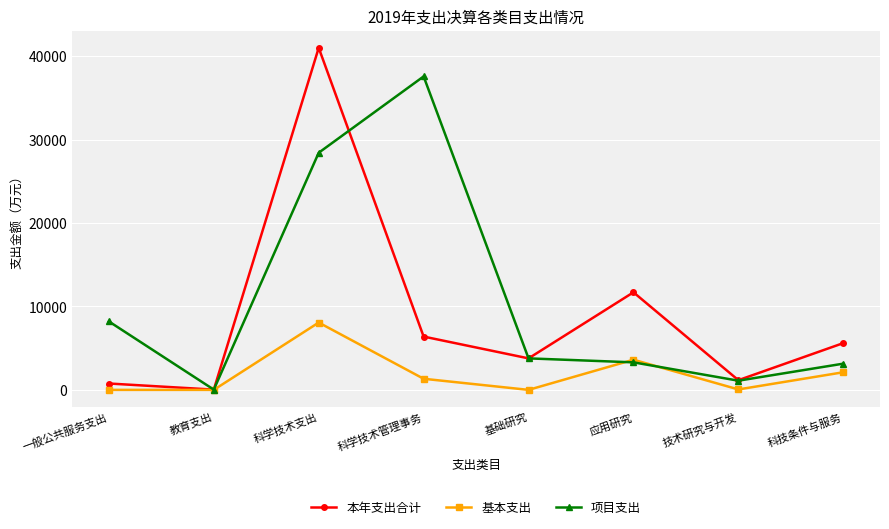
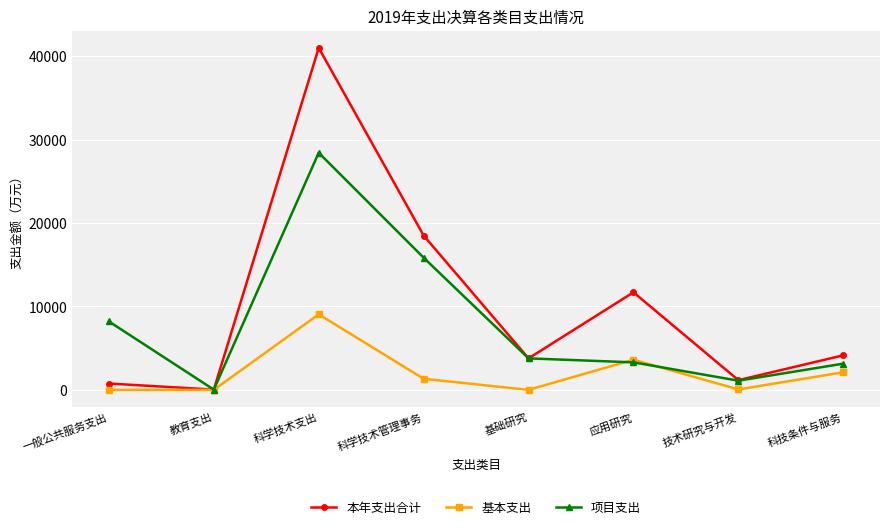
  {
    "本年支出合计": {
      "一般公共服务支出": 1000,
      "科学技术支出": 41000,
-     "科学技术管理事务": 6000,
+     "科学技术管理事务": 19000,
      "应用研究": 12000,
-     "科技条件与服务": 6000
+     "科技条件与服务": 4000
    },
    "基本支出": {
      "一般公共服务支出": 0,
-     "科学技术支出": 8000,
+     "科学技术支出": 9000,
      "科学技术管理事务": 1000,
      "基础研究": 0,
      "应用研究": 4000,
      "技术研究与开发": 0,
      "科技条件与服务": 2000
    },
    "项目支出": {
      "一般公共服务支出": 8000,
      "科学技术支出": 28000,
-     "科学技术管理事务": 38000,
+     "科学技术管理事务": 16000,
      "应用研究": 3000,
      "科技条件与服务": 3000
    }
  }
